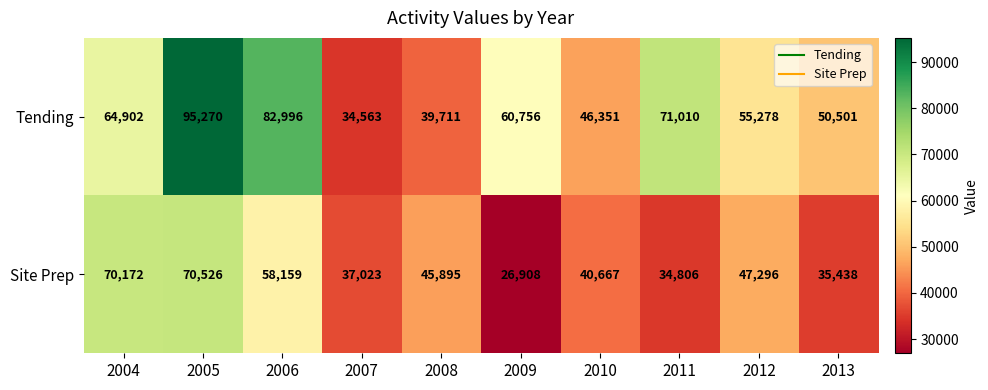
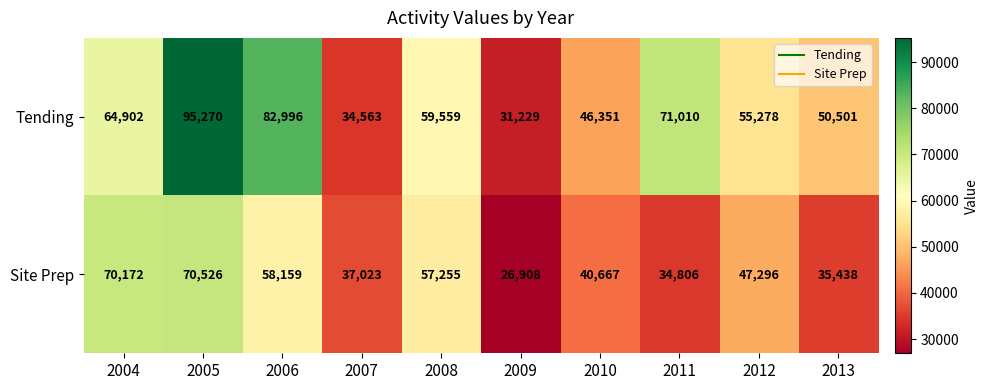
  {
    "Tending": {
      "2004": "64,902",
      "2005": "95,270",
      "2006": "82,996",
      "2007": "34,563",
-     "2008": "39,711",
-     "2009": "60,756",
+     "2008": "59,559",
+     "2009": "31,229",
      "2010": "46,351",
      "2011": "71,010",
      "2012": "55,278",
      "2013": "50,501"
    },
    "Site Prep": {
      "2004": "70,172",
      "2005": "70,526",
      "2006": "58,159",
      "2007": "37,023",
-     "2008": "45,895",
+     "2008": "57,255",
      "2009": "26,908",
      "2010": "40,667",
      "2011": "34,806",
      "2012": "47,296",
      "2013": "35,438"
    }
  }
